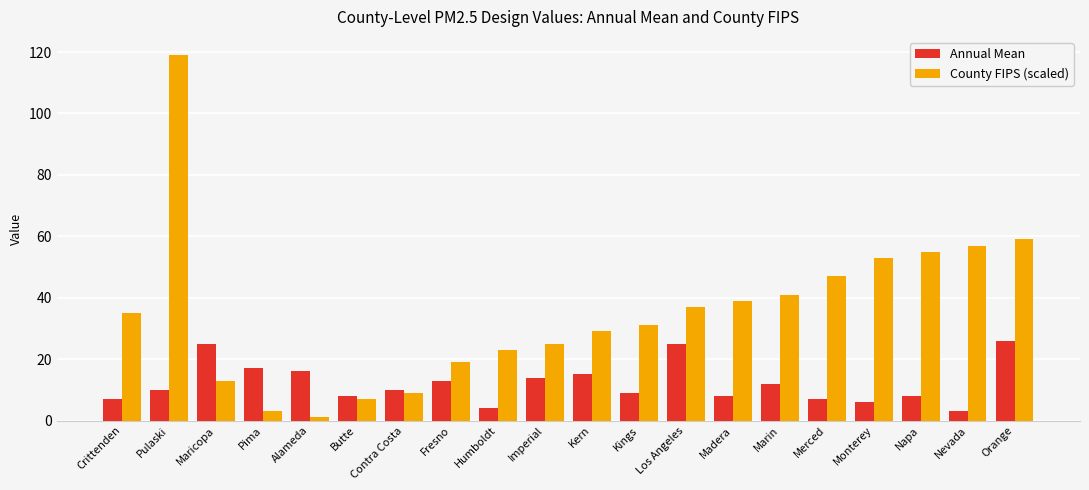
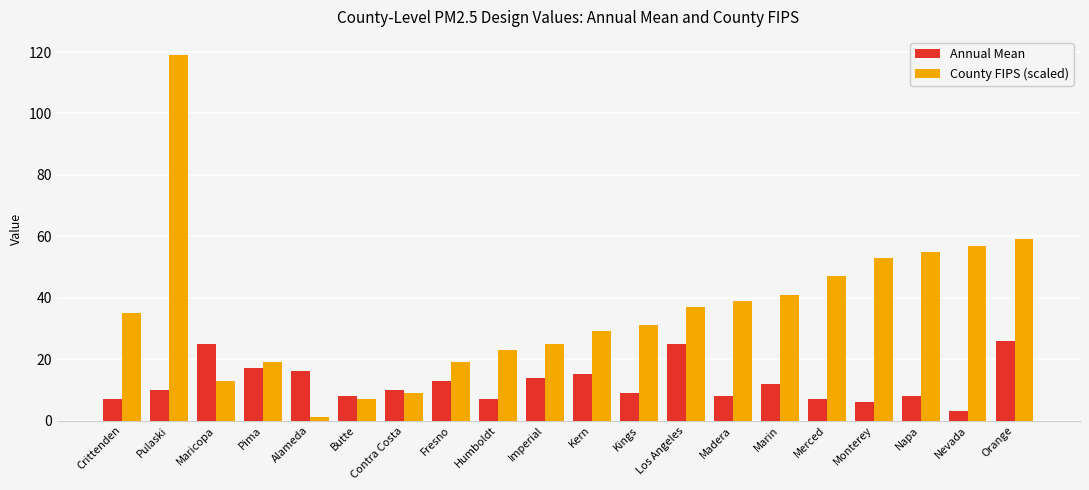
  {
    "Annual Mean": {
      "Crittenden": 7,
      "Pulaski": 10,
      "Maricopa": 25,
      "Pima": 17,
      "Alameda": 16,
      "Butte": 8,
      "Contra Costa": 10,
      "Fresno": 13,
-     "Humboldt": 4,
+     "Humboldt": 7,
      "Imperial": 14,
      "Kern": 15,
      "Kings": 9,
      "Los Angeles": 25,
      "Madera": 8,
      "Marin": 12,
      "Merced": 7,
      "Monterey": 6,
      "Napa": 8,
      "Nevada": 3,
      "Orange": 26
    },
    "County FIPS (scaled)": {
      "Crittenden": 35,
      "Pulaski": 119,
      "Maricopa": 13,
-     "Pima": 3,
+     "Pima": 19,
      "Alameda": 1,
      "Butte": 7,
      "Contra Costa": 9,
      "Fresno": 19,
      "Humboldt": 23,
      "Imperial": 25,
      "Kern": 29,
      "Kings": 31,
      "Los Angeles": 37,
      "Madera": 39,
      "Marin": 41,
      "Merced": 47,
      "Monterey": 53,
      "Napa": 55,
      "Nevada": 57,
      "Orange": 59
    }
  }
